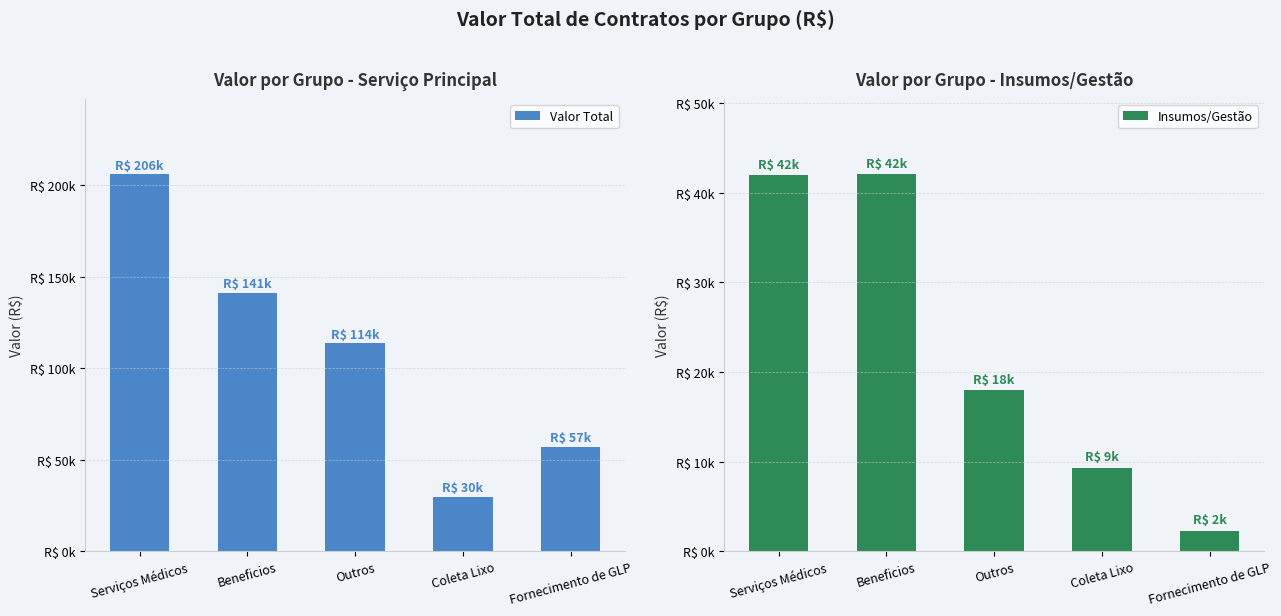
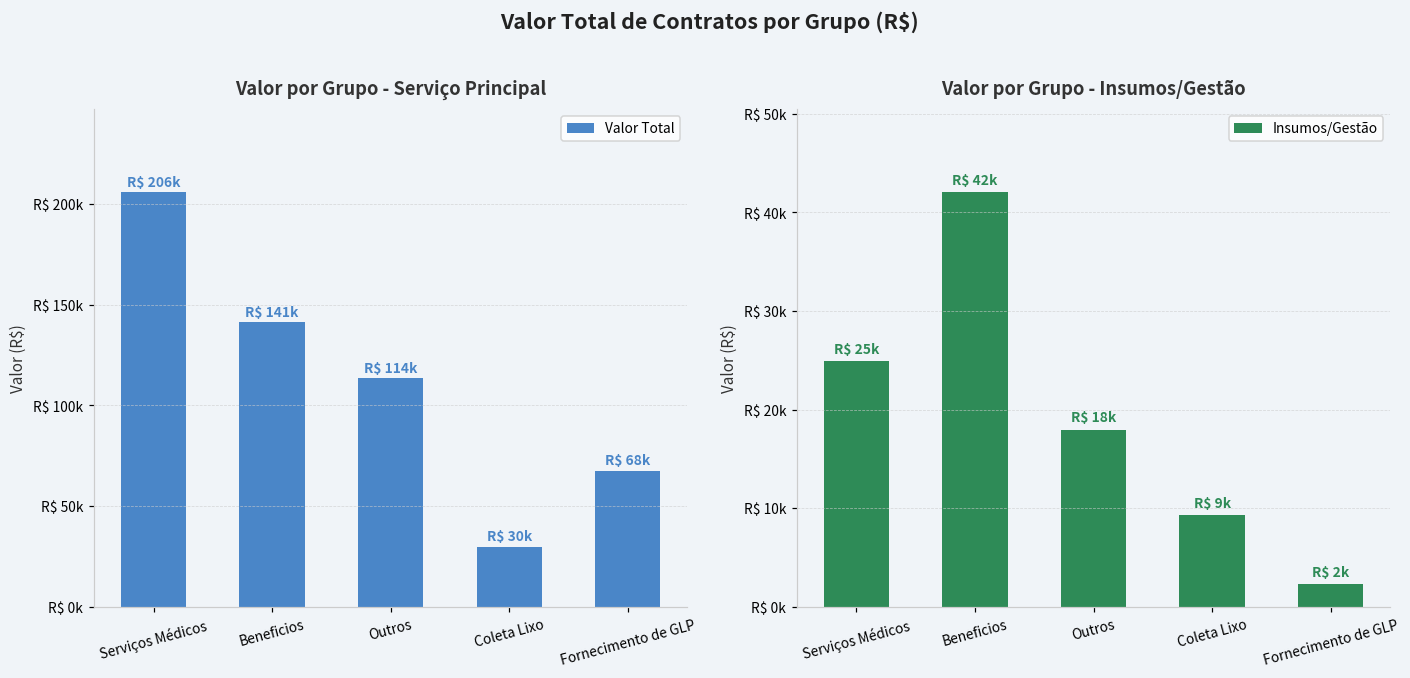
  {
    "Valor por Grupo - Serviço Principal": {
      "Serviços Médicos": "206k",
      "Beneficios": "141k",
      "Outros": "114k",
      "Coleta Lixo": "30k",
-     "Fornecimento de GLP": "57k"
+     "Fornecimento de GLP": "68k"
    },
    "Valor por Grupo - Insumos/Gestão": {
-     "Serviços Médicos": "42k",
+     "Serviços Médicos": "25k",
      "Beneficios": "42k",
      "Outros": "18k",
      "Coleta Lixo": "9k",
      "Fornecimento de GLP": "2k"
    }
  }
